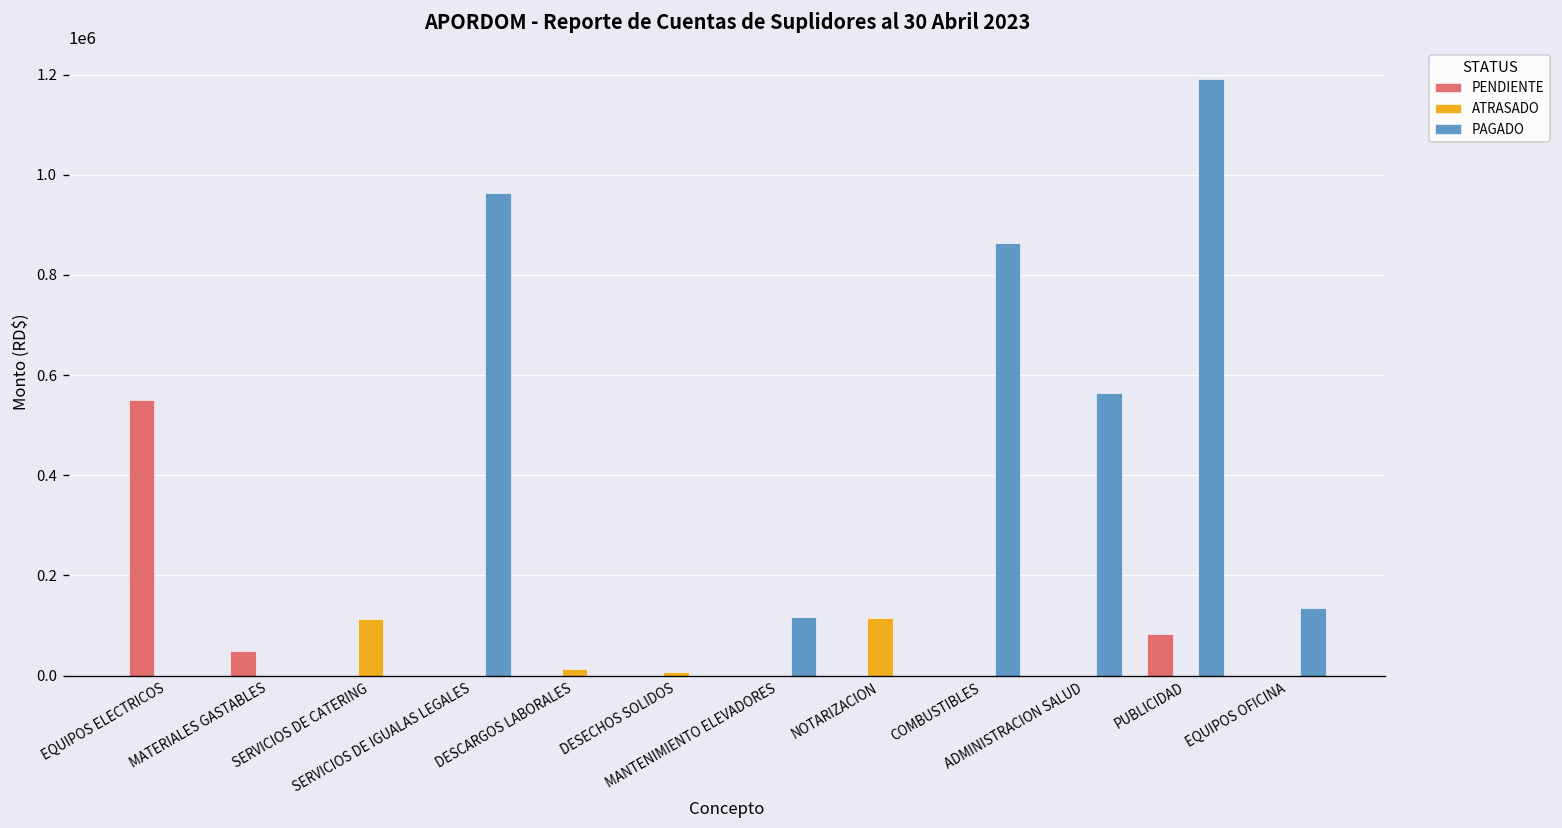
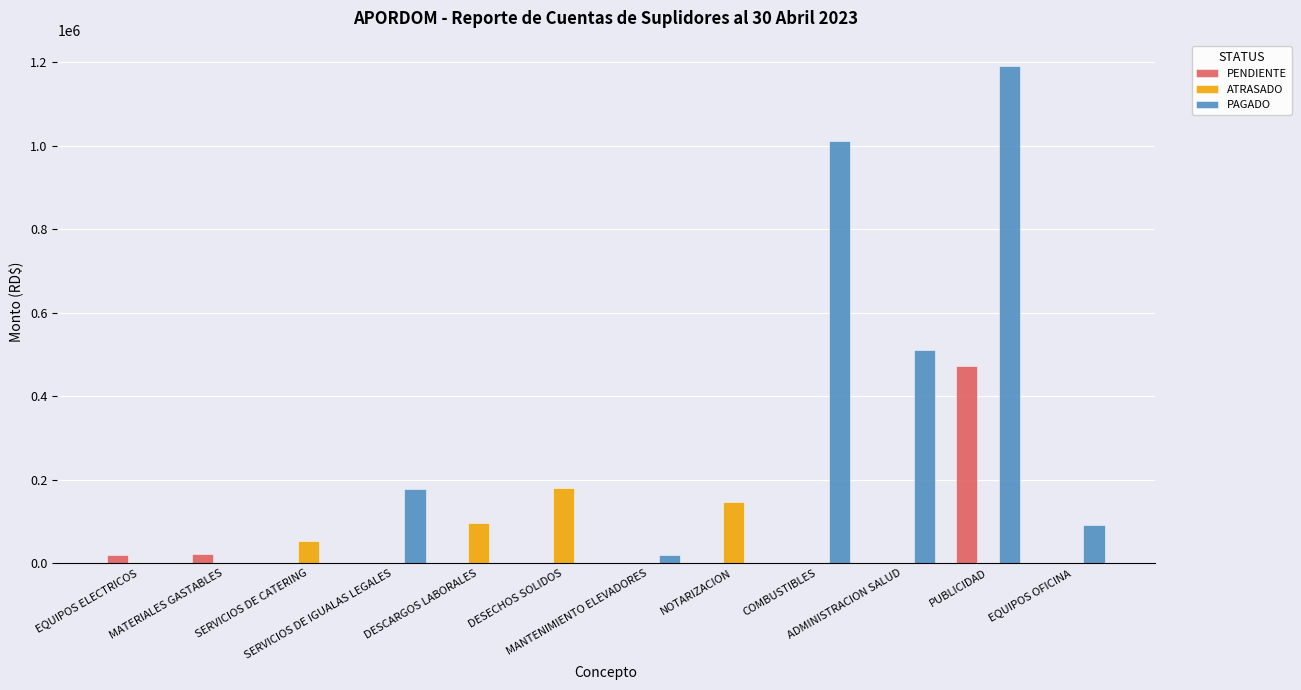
  {
    "PENDIENTE": {
-     "EQUIPOS ELECTRICOS": 550000,
-     "MATERIALES GASTABLES": 50000,
+     "EQUIPOS ELECTRICOS": 20000,
+     "MATERIALES GASTABLES": 20000,
      "SERVICIOS DE CATERING": 0,
      "SERVICIOS DE IGUALAS LEGALES": 0,
      "DESCARGOS LABORALES": 0,
      "DESECHOS SOLIDOS": 0,
      "MANTENIMIENTO ELEVADORES": 0,
      "NOTARIZACION": 0,
      "COMBUSTIBLES": 0,
      "ADMINISTRACION SALUD": 0,
-     "PUBLICIDAD": 80000,
+     "PUBLICIDAD": 470000,
      "EQUIPOS OFICINA": 0
    },
    "ATRASADO": {
      "EQUIPOS ELECTRICOS": 0,
      "MATERIALES GASTABLES": 0,
-     "SERVICIOS DE CATERING": 110000,
+     "SERVICIOS DE CATERING": 50000,
      "SERVICIOS DE IGUALAS LEGALES": 0,
-     "DESCARGOS LABORALES": 10000,
-     "DESECHOS SOLIDOS": 10000,
+     "DESCARGOS LABORALES": 100000,
+     "DESECHOS SOLIDOS": 180000,
      "MANTENIMIENTO ELEVADORES": 0,
-     "NOTARIZACION": 120000,
+     "NOTARIZACION": 150000,
      "COMBUSTIBLES": 0,
      "ADMINISTRACION SALUD": 0,
      "PUBLICIDAD": 0,
      "EQUIPOS OFICINA": 0
    },
    "PAGADO": {
      "EQUIPOS ELECTRICOS": 0,
      "MATERIALES GASTABLES": 0,
      "SERVICIOS DE CATERING": 0,
-     "SERVICIOS DE IGUALAS LEGALES": 960000,
+     "SERVICIOS DE IGUALAS LEGALES": 180000,
      "DESCARGOS LABORALES": 0,
      "DESECHOS SOLIDOS": 0,
-     "MANTENIMIENTO ELEVADORES": 120000,
+     "MANTENIMIENTO ELEVADORES": 20000,
      "NOTARIZACION": 0,
-     "COMBUSTIBLES": 860000,
-     "ADMINISTRACION SALUD": 560000,
+     "COMBUSTIBLES": 1010000,
+     "ADMINISTRACION SALUD": 510000,
      "PUBLICIDAD": 1190000,
-     "EQUIPOS OFICINA": 140000
+     "EQUIPOS OFICINA": 90000
    }
  }
